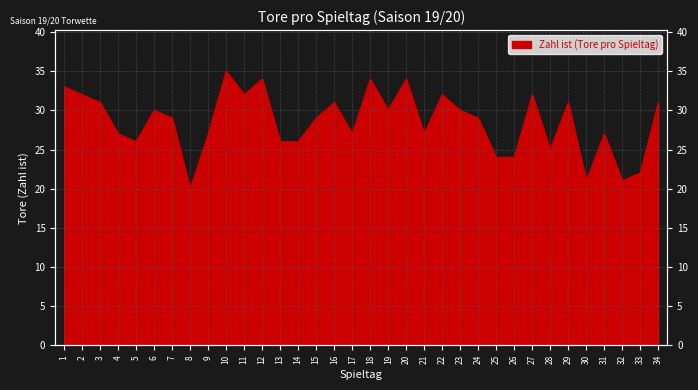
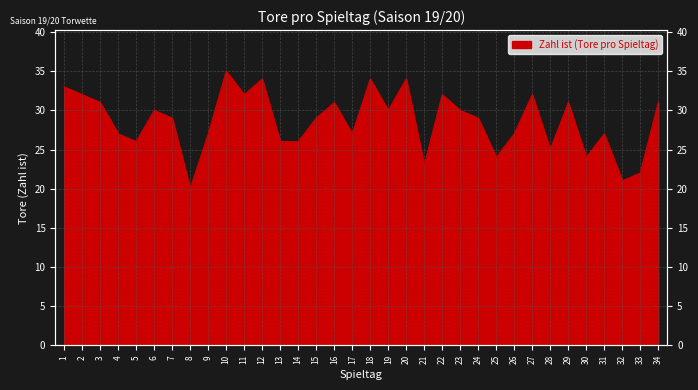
  {
    "1": 33,
    "2": 32,
    "3": 31,
    "4": 27,
    "5": 26,
    "6": 30,
    "7": 29,
    "8": 20,
    "9": 27,
    "10": 35,
    "11": 32,
    "12": 34,
    "13": 26,
    "14": 26,
    "15": 29,
    "16": 31,
    "17": 27,
    "18": 34,
    "19": 30,
    "20": 34,
-   "21": 27,
+   "21": 23,
    "22": 32,
    "23": 30,
    "24": 29,
    "25": 24,
-   "26": 24,
+   "26": 27,
    "27": 32,
    "28": 25,
    "29": 31,
-   "30": 21,
+   "30": 24,
    "31": 27,
    "32": 21,
    "33": 22,
    "34": 31
  }
